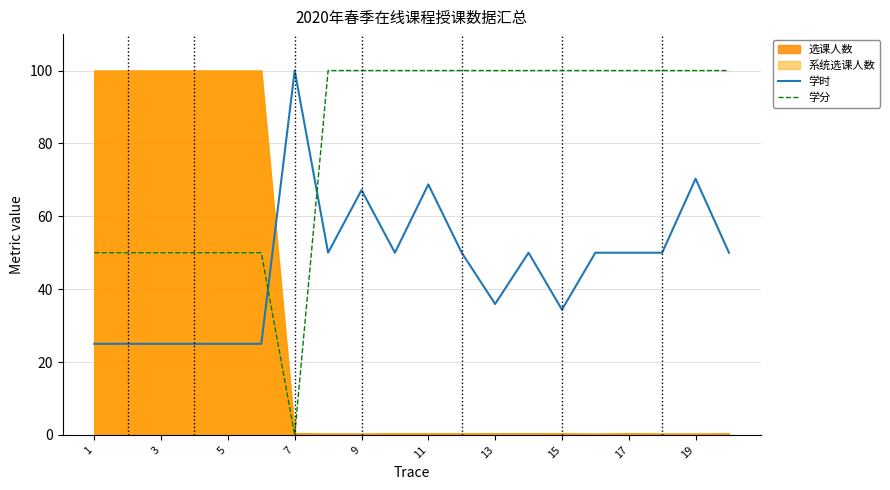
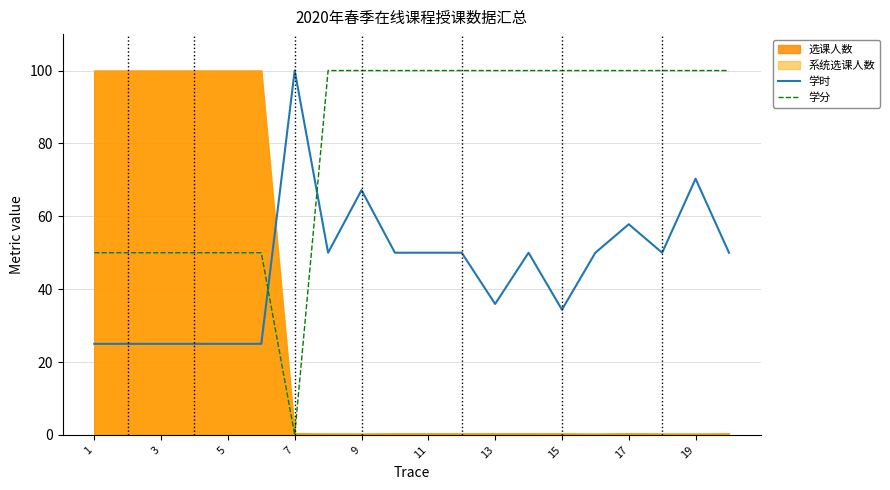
  {
    "学时": {
      "1": 25,
      "3": 25,
      "5": 25,
      "7": 100,
      "9": 67,
-     "11": 69,
+     "11": 50,
      "13": 36,
      "15": 34,
-     "17": 50,
+     "17": 58,
      "19": 70
    },
    "学分": {
      "1": 50,
      "3": 50,
      "5": 50,
      "9": 100,
      "11": 100,
      "13": 100,
      "15": 100,
      "17": 100,
      "19": 100
    }
  }
